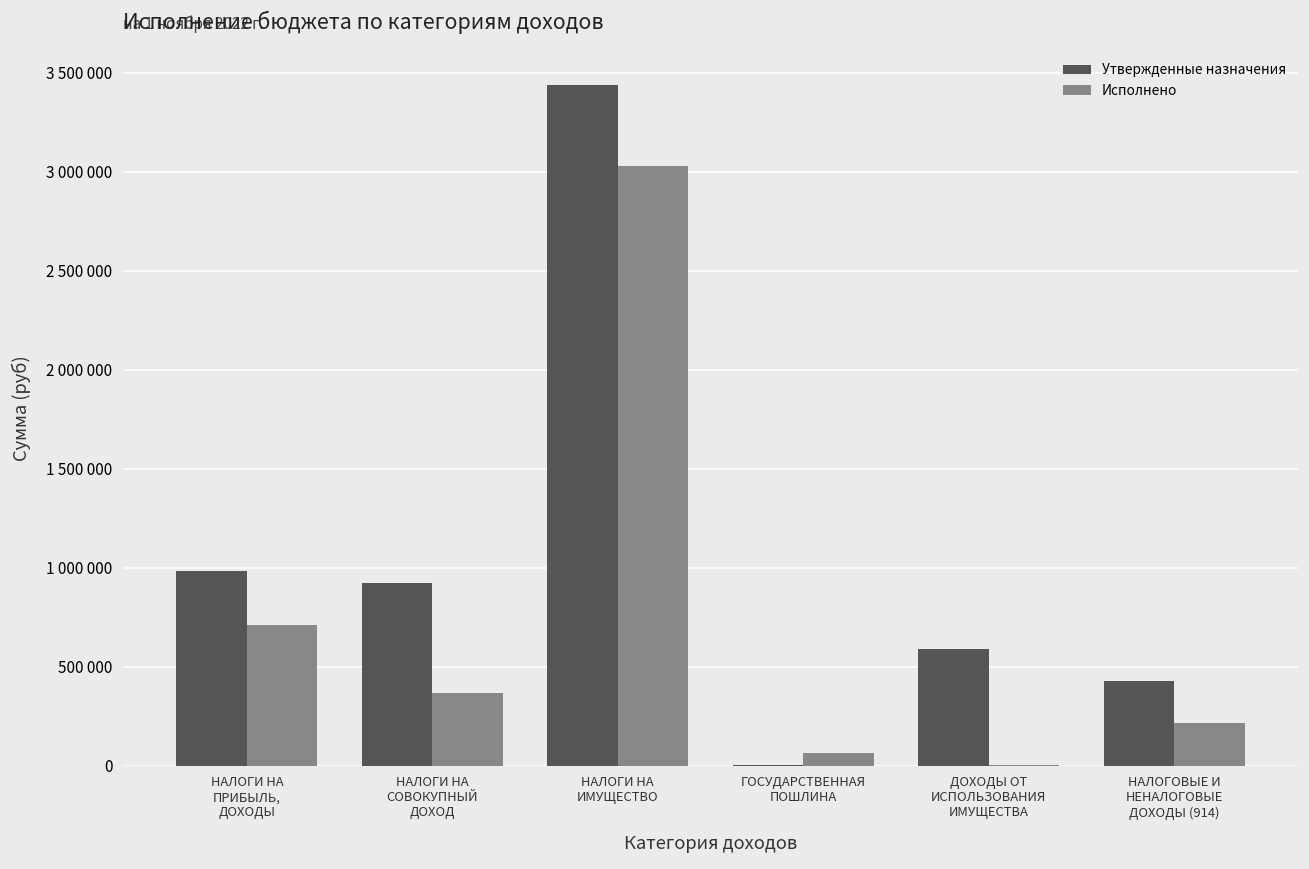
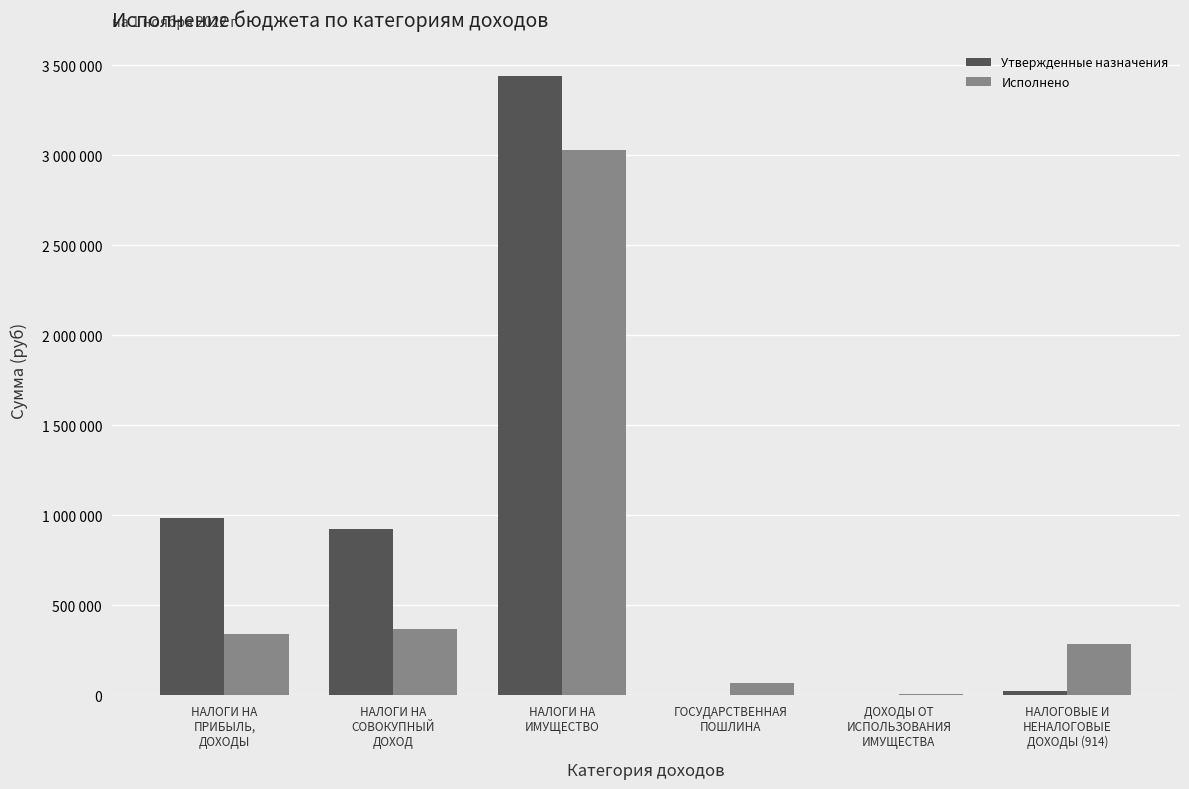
  {
    "Утвержденные назначения": {
      "НАЛОГИ НА ПРИБЫЛЬ, ДОХОДЫ": 980000,
      "НАЛОГИ НА СОВОКУПНЫЙ ДОХОД": 920000,
      "НАЛОГИ НА ИМУЩЕСТВО": 3440000,
-     "ДОХОДЫ ОТ ИСПОЛЬЗОВАНИЯ ИМУЩЕСТВА": 590000,
-     "НАЛОГОВЫЕ И НЕНАЛОГОВЫЕ ДОХОДЫ (914)": 430000
+     "ДОХОДЫ ОТ ИСПОЛЬЗОВАНИЯ ИМУЩЕСТВА": 0,
+     "НАЛОГОВЫЕ И НЕНАЛОГОВЫЕ ДОХОДЫ (914)": 20000
    },
    "Исполнено": {
-     "НАЛОГИ НА ПРИБЫЛЬ, ДОХОДЫ": 710000,
+     "НАЛОГИ НА ПРИБЫЛЬ, ДОХОДЫ": 340000,
      "НАЛОГИ НА СОВОКУПНЫЙ ДОХОД": 370000,
      "НАЛОГИ НА ИМУЩЕСТВО": 3030000,
      "ГОСУДАРСТВЕННАЯ ПОШЛИНА": 70000,
-     "НАЛОГОВЫЕ И НЕНАЛОГОВЫЕ ДОХОДЫ (914)": 220000
+     "НАЛОГОВЫЕ И НЕНАЛОГОВЫЕ ДОХОДЫ (914)": 280000
    }
  }
